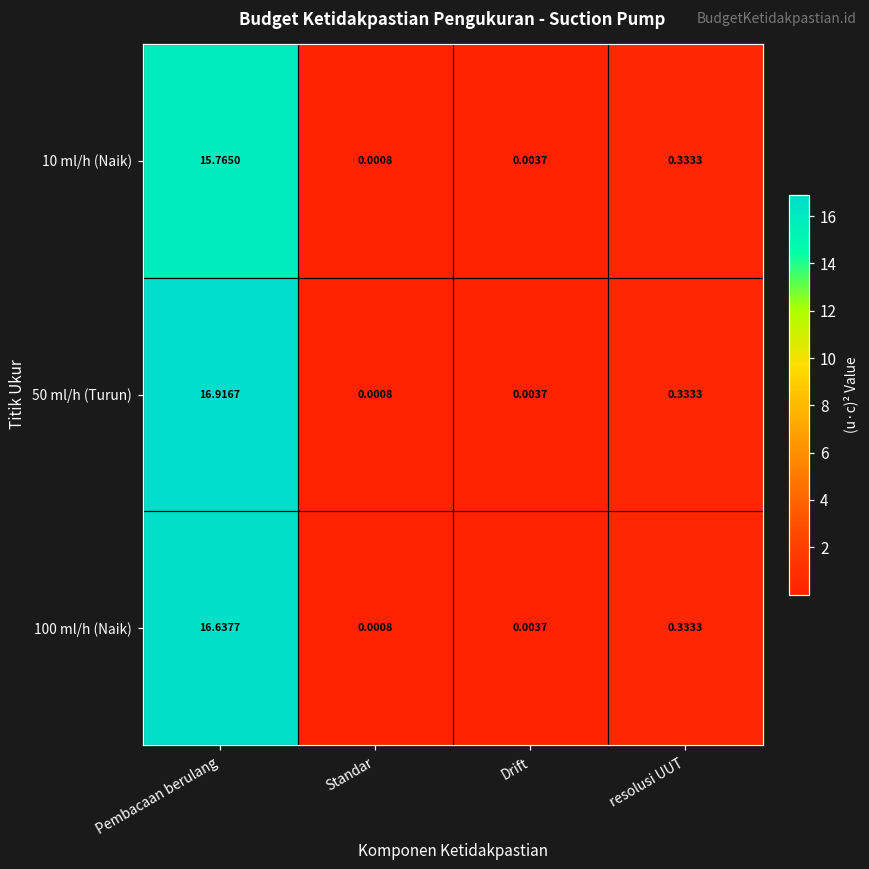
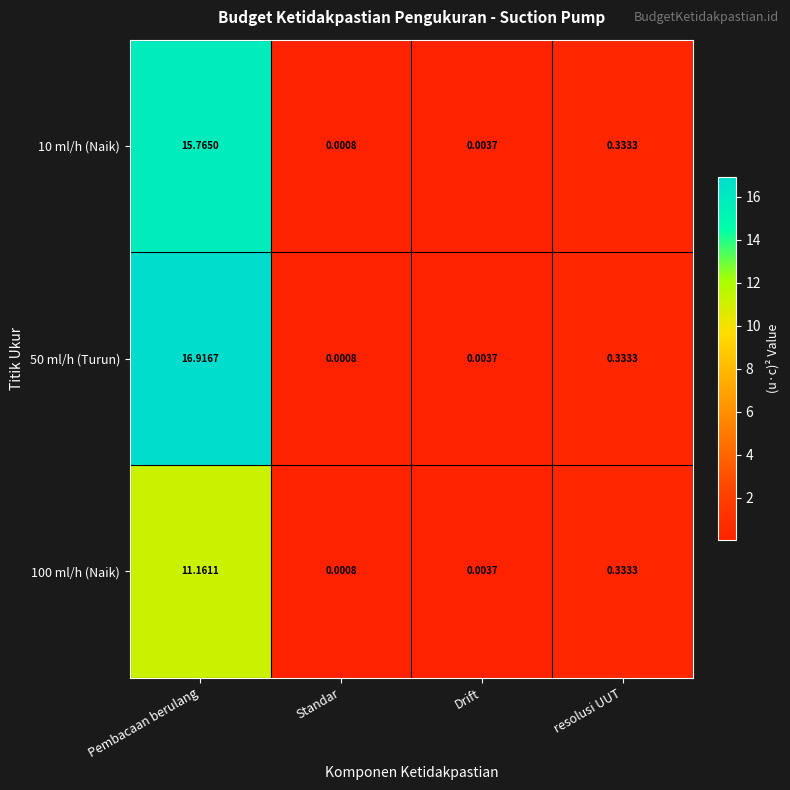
  {
    "10 ml/h (Naik)": {
      "Pembacaan berulang": 15.7650,
      "Standar": 0.0008,
      "Drift": 0.0037,
      "resolusi UUT": 0.3333
    },
    "50 ml/h (Turun)": {
      "Pembacaan berulang": 16.9167,
      "Standar": 0.0008,
      "Drift": 0.0037,
      "resolusi UUT": 0.3333
    },
    "100 ml/h (Naik)": {
-     "Pembacaan berulang": 16.6377,
+     "Pembacaan berulang": 11.1611,
      "Standar": 0.0008,
      "Drift": 0.0037,
      "resolusi UUT": 0.3333
    }
  }
